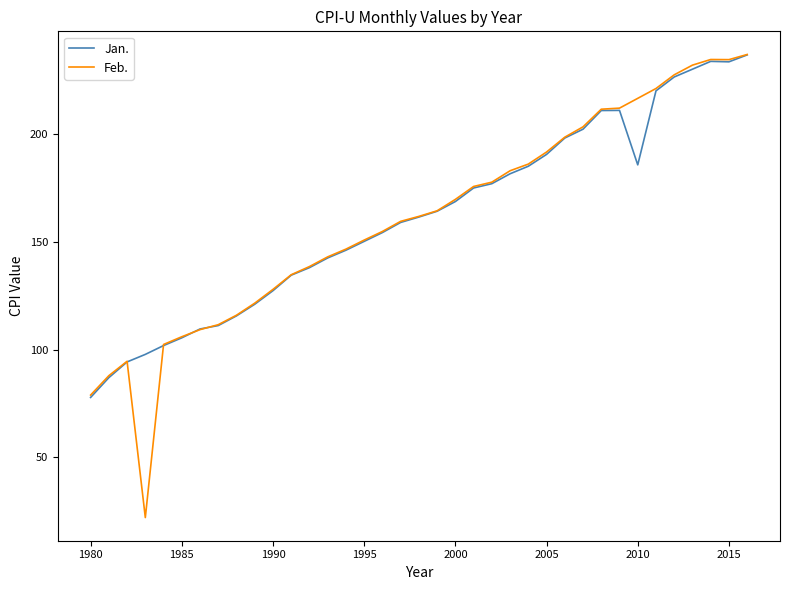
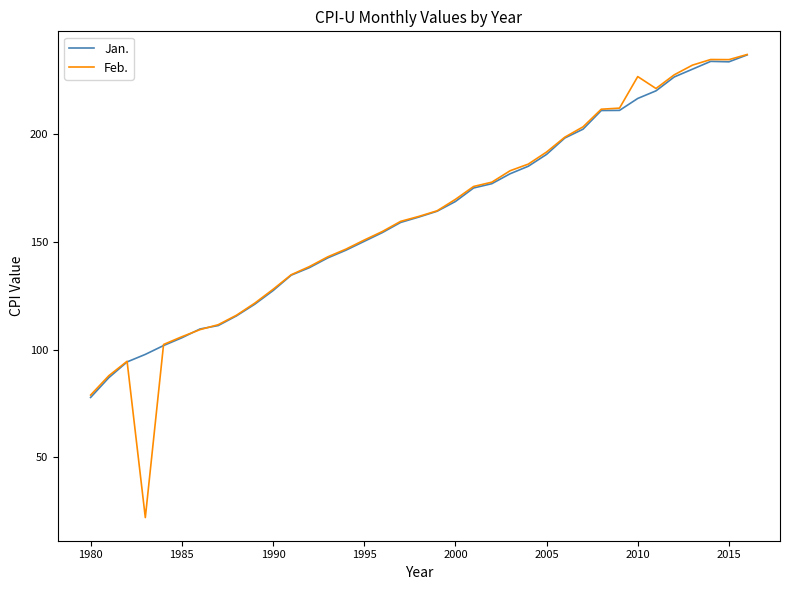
  {
    "Jan.": {
-     "2010": 186
+     "2010": 217
    },
    "Feb.": {
-     "2010": 217
+     "2010": 227
    }
  }
